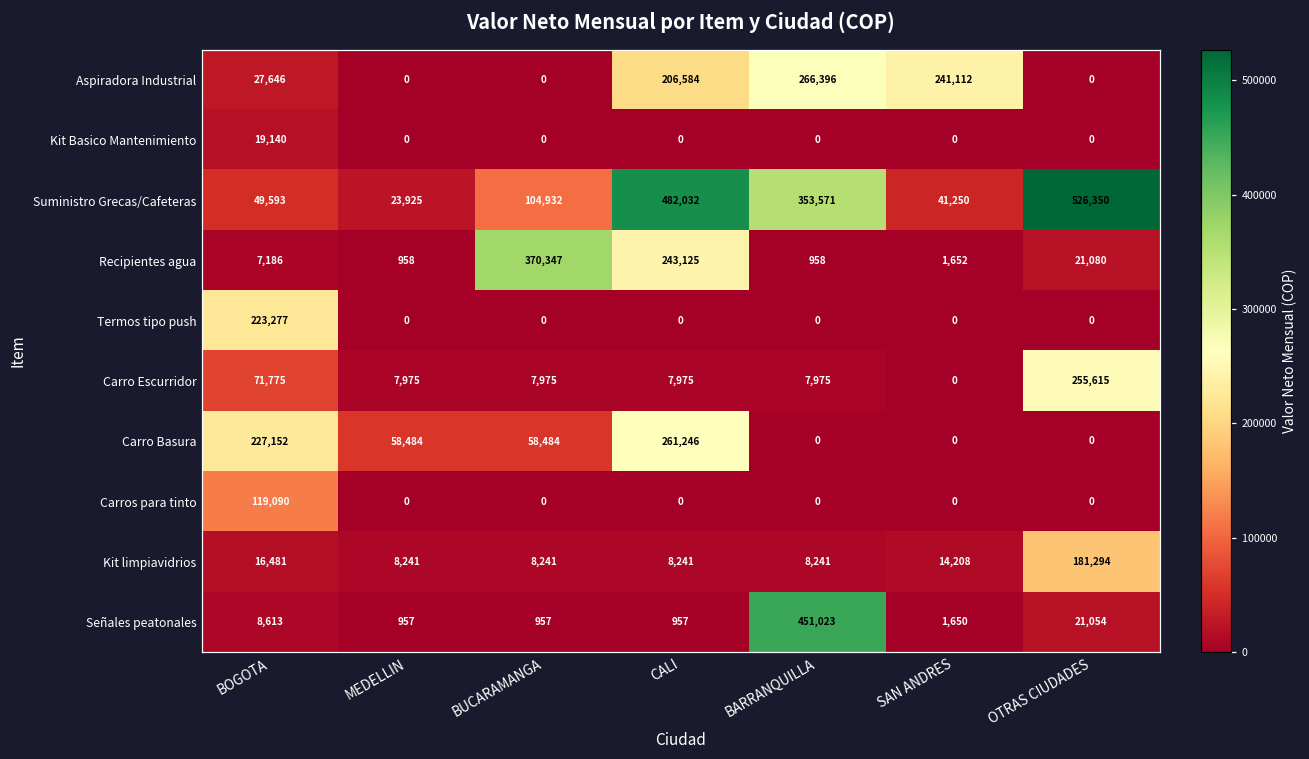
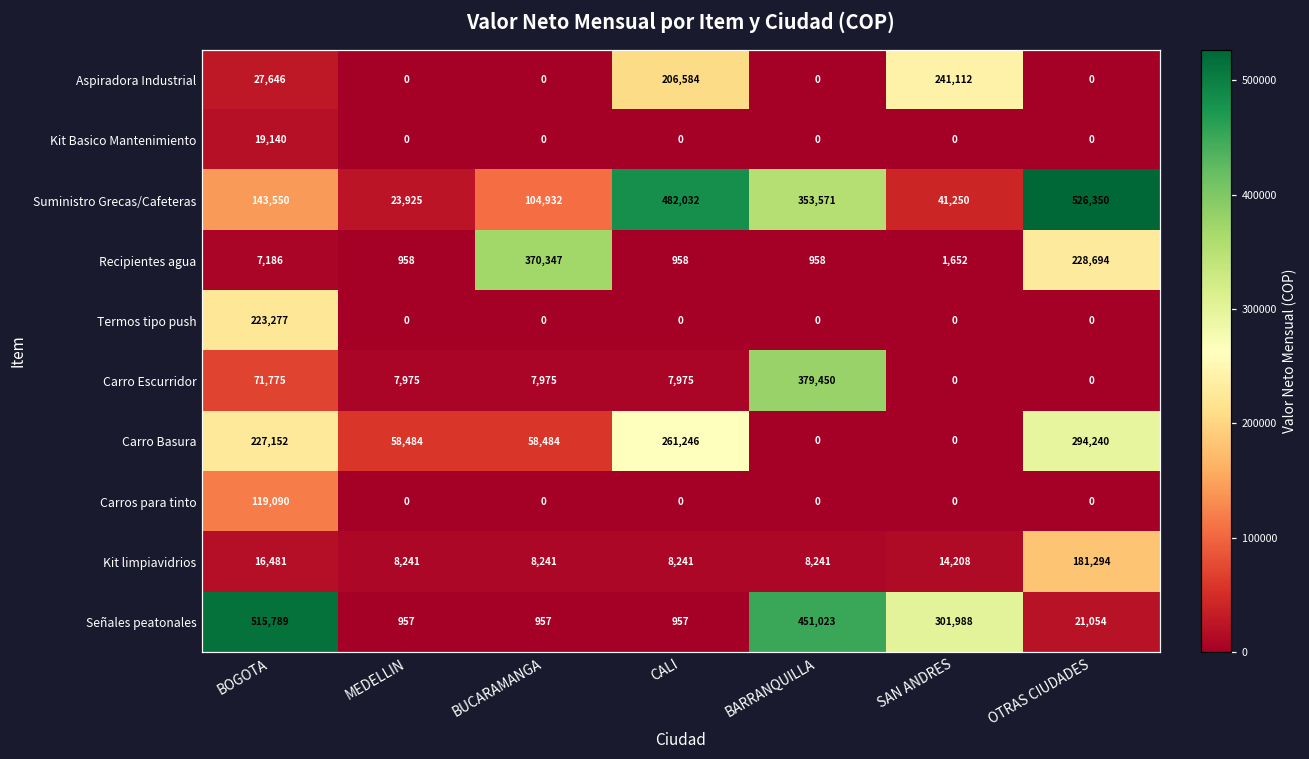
  {
    "Aspiradora Industrial": {
      "BOGOTA": "27,646",
      "MEDELLIN": "0",
      "BUCARAMANGA": "0",
      "CALI": "206,584",
-     "BARRANQUILLA": "266,396",
+     "BARRANQUILLA": "0",
      "SAN ANDRES": "241,112",
      "OTRAS CIUDADES": "0"
    },
    "Kit Basico Mantenimiento": {
      "BOGOTA": "19,140",
      "MEDELLIN": "0",
      "BUCARAMANGA": "0",
      "CALI": "0",
      "BARRANQUILLA": "0",
      "SAN ANDRES": "0",
      "OTRAS CIUDADES": "0"
    },
    "Suministro Grecas/Cafeteras": {
-     "BOGOTA": "49,593",
+     "BOGOTA": "143,550",
      "MEDELLIN": "23,925",
      "BUCARAMANGA": "104,932",
      "CALI": "482,032",
      "BARRANQUILLA": "353,571",
      "SAN ANDRES": "41,250",
      "OTRAS CIUDADES": "526,350"
    },
    "Recipientes agua": {
      "BOGOTA": "7,186",
      "MEDELLIN": "958",
      "BUCARAMANGA": "370,347",
-     "CALI": "243,125",
+     "CALI": "958",
      "BARRANQUILLA": "958",
      "SAN ANDRES": "1,652",
-     "OTRAS CIUDADES": "21,080"
+     "OTRAS CIUDADES": "228,694"
    },
    "Termos tipo push": {
      "BOGOTA": "223,277",
      "MEDELLIN": "0",
      "BUCARAMANGA": "0",
      "CALI": "0",
      "BARRANQUILLA": "0",
      "SAN ANDRES": "0",
      "OTRAS CIUDADES": "0"
    },
    "Carro Escurridor": {
      "BOGOTA": "71,775",
      "MEDELLIN": "7,975",
      "BUCARAMANGA": "7,975",
      "CALI": "7,975",
-     "BARRANQUILLA": "7,975",
+     "BARRANQUILLA": "379,450",
      "SAN ANDRES": "0",
-     "OTRAS CIUDADES": "255,615"
+     "OTRAS CIUDADES": "0"
    },
    "Carro Basura": {
      "BOGOTA": "227,152",
      "MEDELLIN": "58,484",
      "BUCARAMANGA": "58,484",
      "CALI": "261,246",
      "BARRANQUILLA": "0",
      "SAN ANDRES": "0",
-     "OTRAS CIUDADES": "0"
+     "OTRAS CIUDADES": "294,240"
    },
    "Carros para tinto": {
      "BOGOTA": "119,090",
      "MEDELLIN": "0",
      "BUCARAMANGA": "0",
      "CALI": "0",
      "BARRANQUILLA": "0",
      "SAN ANDRES": "0",
      "OTRAS CIUDADES": "0"
    },
    "Kit limpiavidrios": {
      "BOGOTA": "16,481",
      "MEDELLIN": "8,241",
      "BUCARAMANGA": "8,241",
      "CALI": "8,241",
      "BARRANQUILLA": "8,241",
      "SAN ANDRES": "14,208",
      "OTRAS CIUDADES": "181,294"
    },
    "Señales peatonales": {
-     "BOGOTA": "8,613",
+     "BOGOTA": "515,789",
      "MEDELLIN": "957",
      "BUCARAMANGA": "957",
      "CALI": "957",
      "BARRANQUILLA": "451,023",
-     "SAN ANDRES": "1,650",
+     "SAN ANDRES": "301,988",
      "OTRAS CIUDADES": "21,054"
    }
  }
